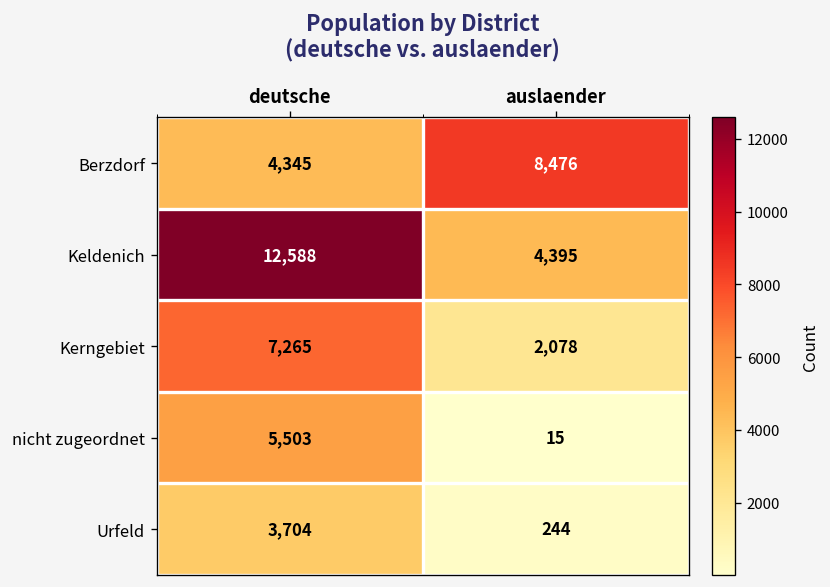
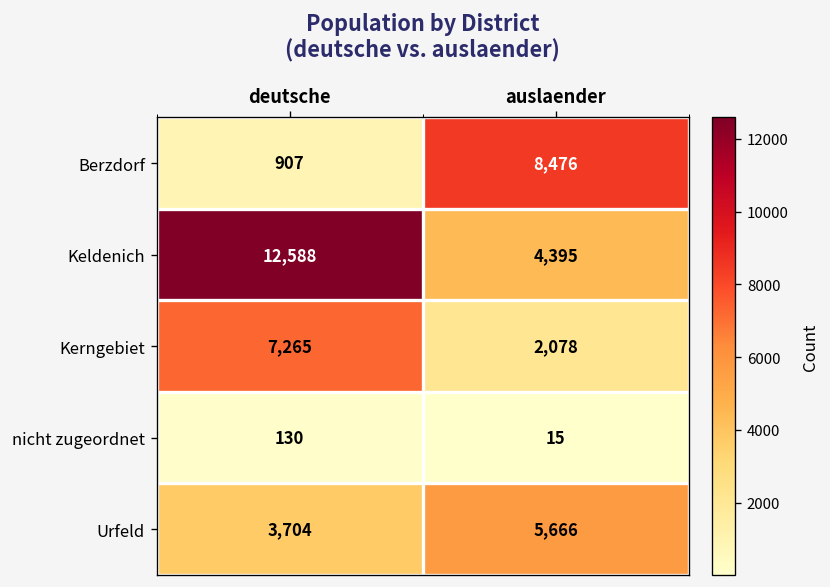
  {
    "Berzdorf": {
-     "deutsche": "4,345",
+     "deutsche": "907",
      "auslaender": "8,476"
    },
    "Keldenich": {
      "deutsche": "12,588",
      "auslaender": "4,395"
    },
    "Kerngebiet": {
      "deutsche": "7,265",
      "auslaender": "2,078"
    },
    "nicht zugeordnet": {
-     "deutsche": "5,503",
+     "deutsche": "130",
      "auslaender": "15"
    },
    "Urfeld": {
      "deutsche": "3,704",
-     "auslaender": "244"
+     "auslaender": "5,666"
    }
  }
